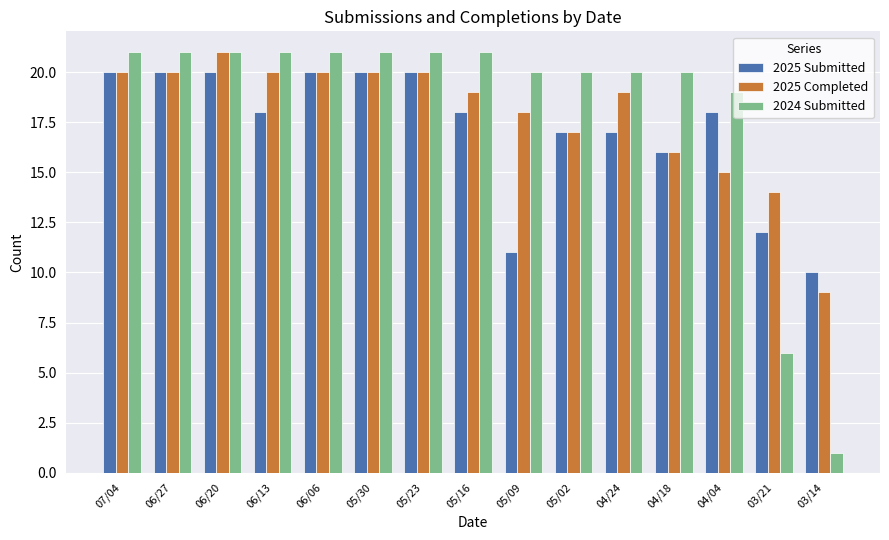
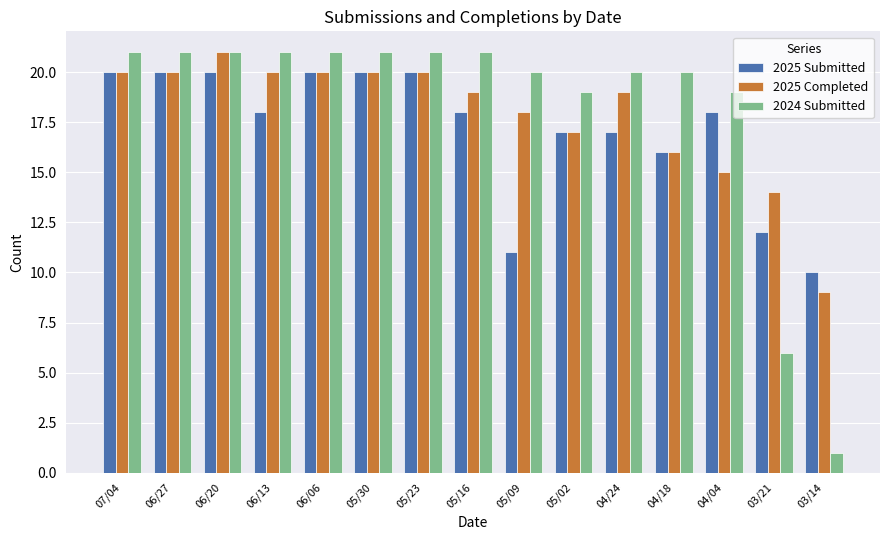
  {
    "2025 Submitted": {
      "07/04": 20,
      "06/27": 20,
      "06/20": 20,
      "06/13": 18,
      "06/06": 20,
      "05/30": 20,
      "05/23": 20,
      "05/16": 18,
      "05/09": 11,
      "05/02": 17,
      "04/24": 17,
      "04/18": 16,
      "04/04": 18,
      "03/21": 12,
      "03/14": 10
    },
    "2025 Completed": {
      "07/04": 20,
      "06/27": 20,
      "06/20": 21,
      "06/13": 20,
      "06/06": 20,
      "05/30": 20,
      "05/23": 20,
      "05/16": 19,
      "05/09": 18,
      "05/02": 17,
      "04/24": 19,
      "04/18": 16,
      "04/04": 15,
      "03/21": 14,
      "03/14": 9
    },
    "2024 Submitted": {
      "07/04": 21,
      "06/27": 21,
      "06/20": 21,
      "06/13": 21,
      "06/06": 21,
      "05/30": 21,
      "05/23": 21,
      "05/16": 21,
      "05/09": 20,
-     "05/02": 20,
+     "05/02": 19,
      "04/24": 20,
      "04/18": 20,
      "03/21": 6,
      "03/14": 1
    }
  }
